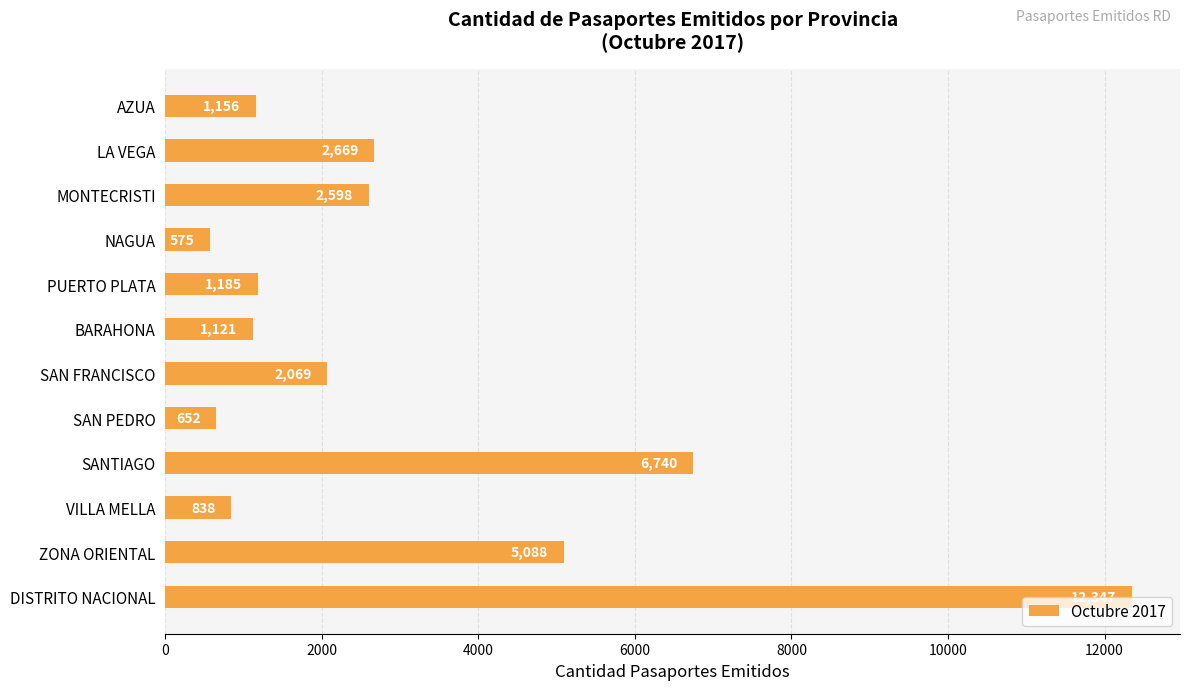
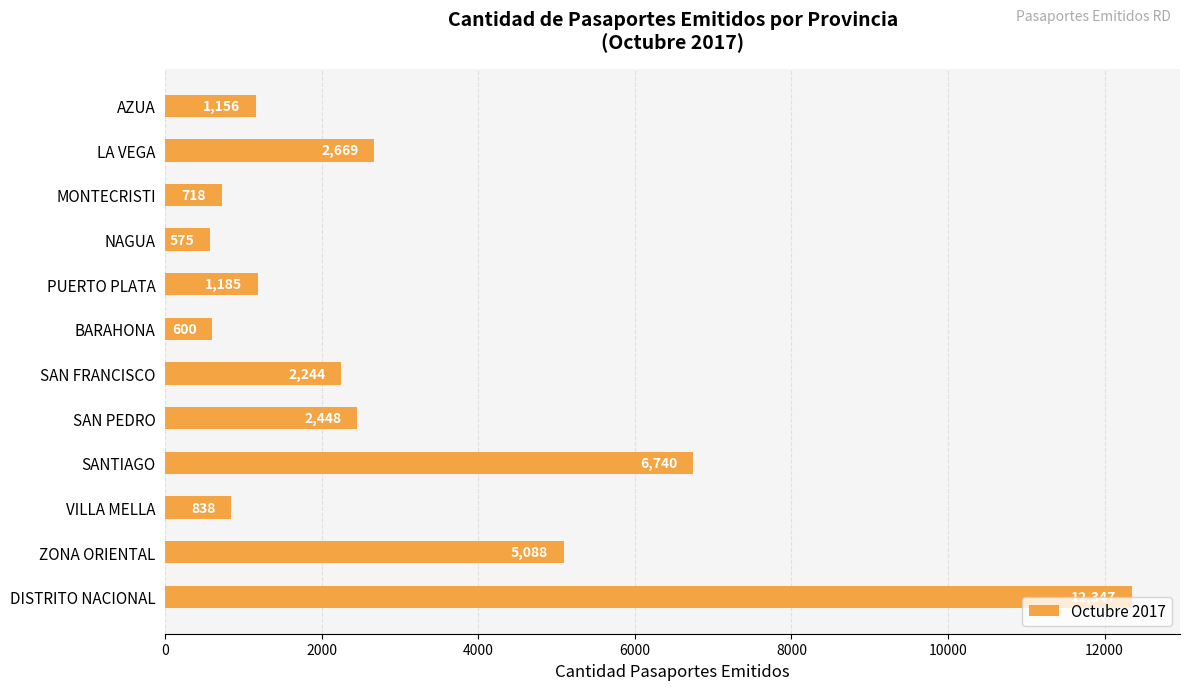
  {
    "AZUA": "1,156",
    "LA VEGA": "2,669",
-   "MONTECRISTI": "2,598",
+   "MONTECRISTI": "718",
    "NAGUA": "575",
    "PUERTO PLATA": "1,185",
-   "BARAHONA": "1,121",
-   "SAN FRANCISCO": "2,069",
-   "SAN PEDRO": "652",
+   "BARAHONA": "600",
+   "SAN FRANCISCO": "2,244",
+   "SAN PEDRO": "2,448",
    "SANTIAGO": "6,740",
    "VILLA MELLA": "838",
    "ZONA ORIENTAL": "5,088"
  }
